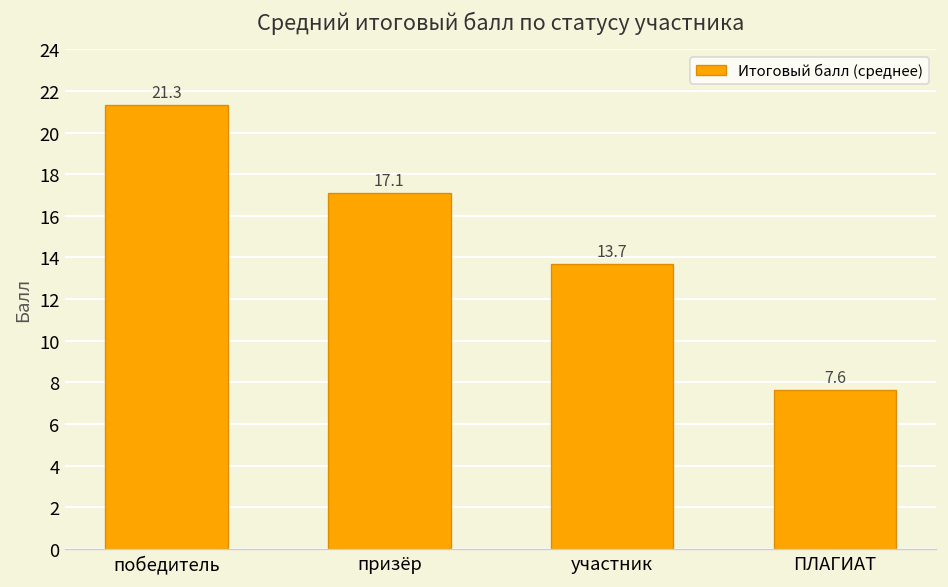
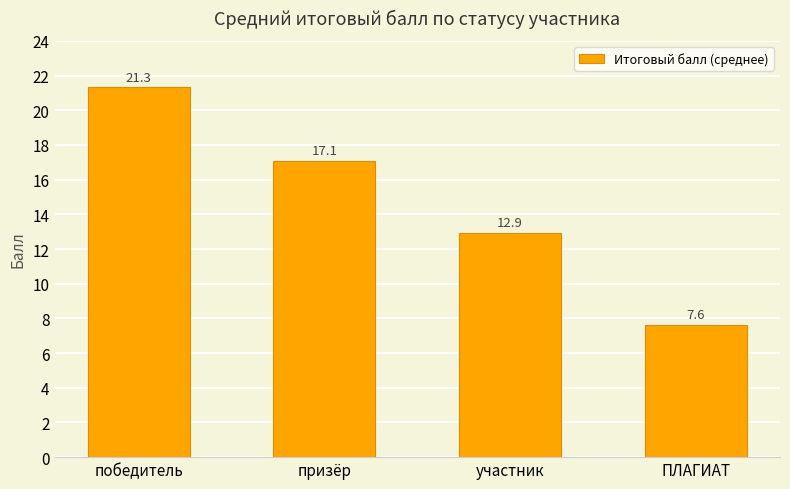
  {
    "победитель": 21.3,
    "призёр": 17.1,
-   "участник": 13.7,
+   "участник": 12.9,
    "ПЛАГИАТ": 7.6
  }
